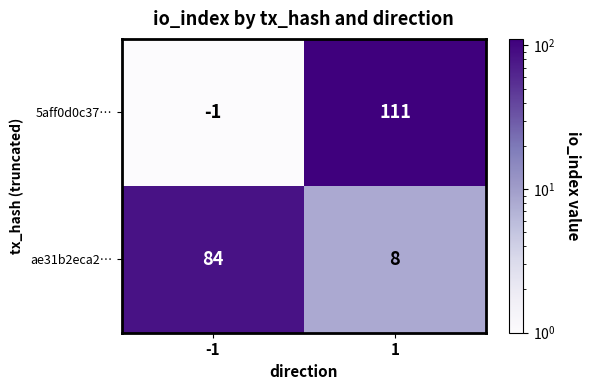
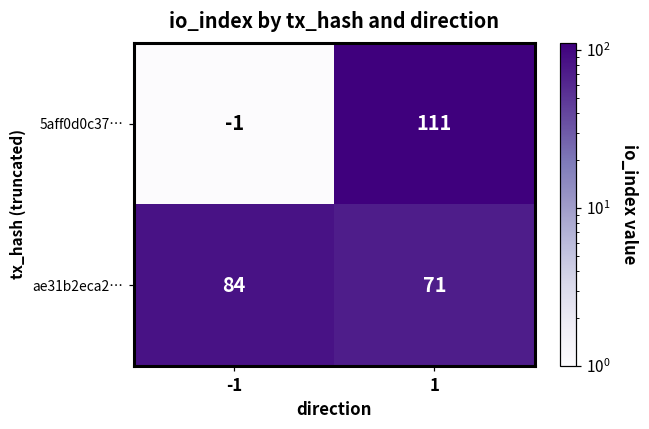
  {
    "5aff0d0c37…": {
      "-1": -1,
      "1": 111
    },
    "ae31b2eca2…": {
      "-1": 84,
-     "1": 8
+     "1": 71
    }
  }
